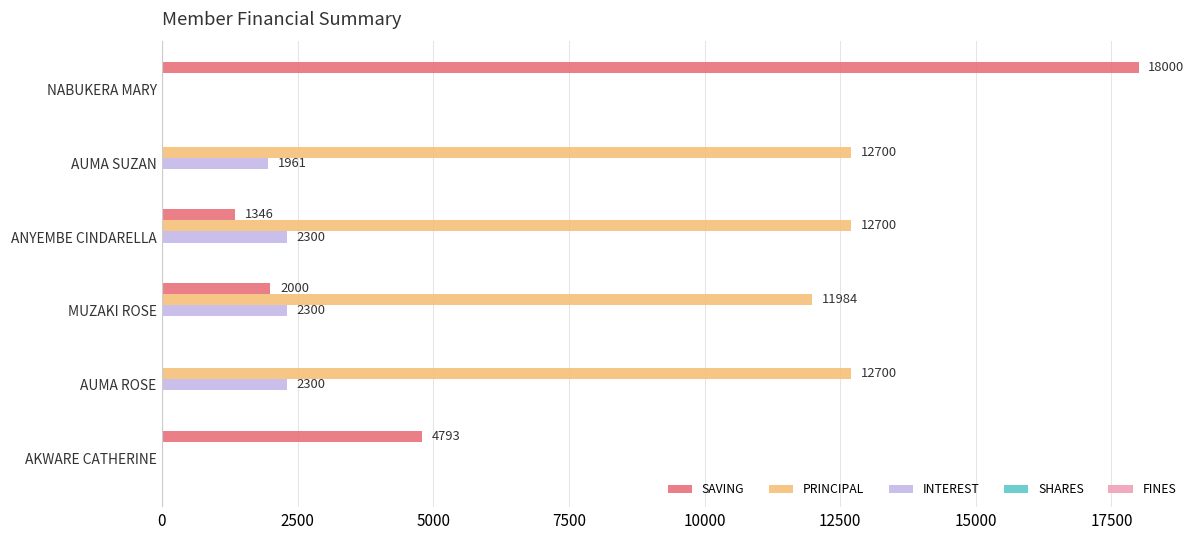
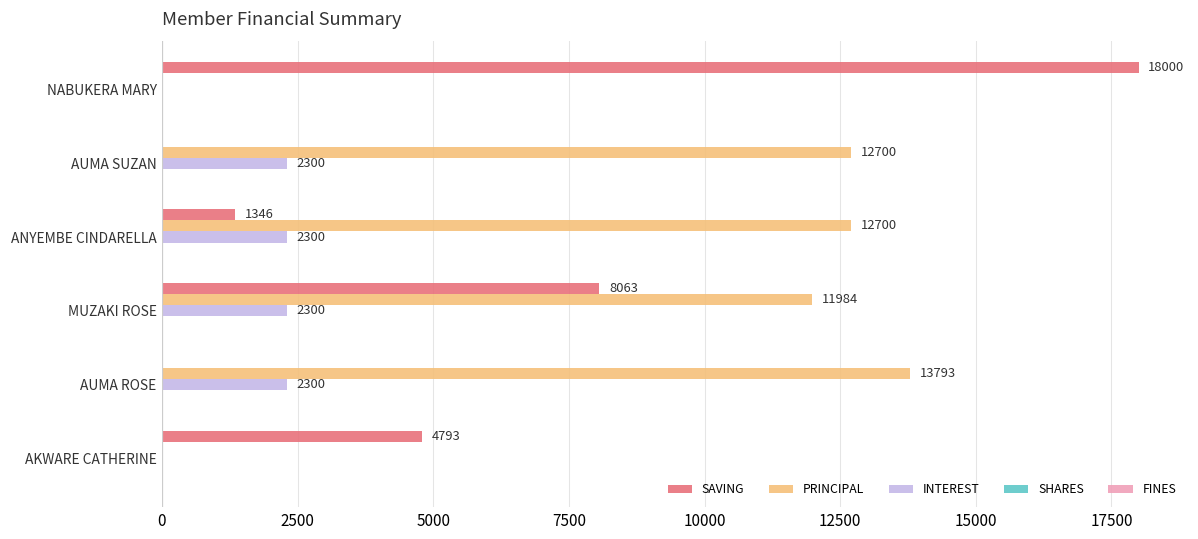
  {
    "SAVING": {
      "NABUKERA MARY": 18000,
      "ANYEMBE CINDARELLA": 1346,
-     "MUZAKI ROSE": 2000,
+     "MUZAKI ROSE": 8063,
      "AKWARE CATHERINE": 4793
    },
    "PRINCIPAL": {
      "AUMA SUZAN": 12700,
      "ANYEMBE CINDARELLA": 12700,
      "MUZAKI ROSE": 11984,
-     "AUMA ROSE": 12700
+     "AUMA ROSE": 13793
    },
    "INTEREST": {
-     "AUMA SUZAN": 1961,
+     "AUMA SUZAN": 2300,
      "ANYEMBE CINDARELLA": 2300,
      "MUZAKI ROSE": 2300,
      "AUMA ROSE": 2300
    },
    "SHARES": {
      "NABUKERA MARY": 0,
      "AUMA SUZAN": 0,
      "ANYEMBE CINDARELLA": 0,
      "MUZAKI ROSE": 0,
      "AUMA ROSE": 0,
      "AKWARE CATHERINE": 0
    },
    "FINES": {
      "NABUKERA MARY": 0,
      "AUMA SUZAN": 0,
      "ANYEMBE CINDARELLA": 0,
      "MUZAKI ROSE": 0,
      "AUMA ROSE": 0,
      "AKWARE CATHERINE": 0
    }
  }
